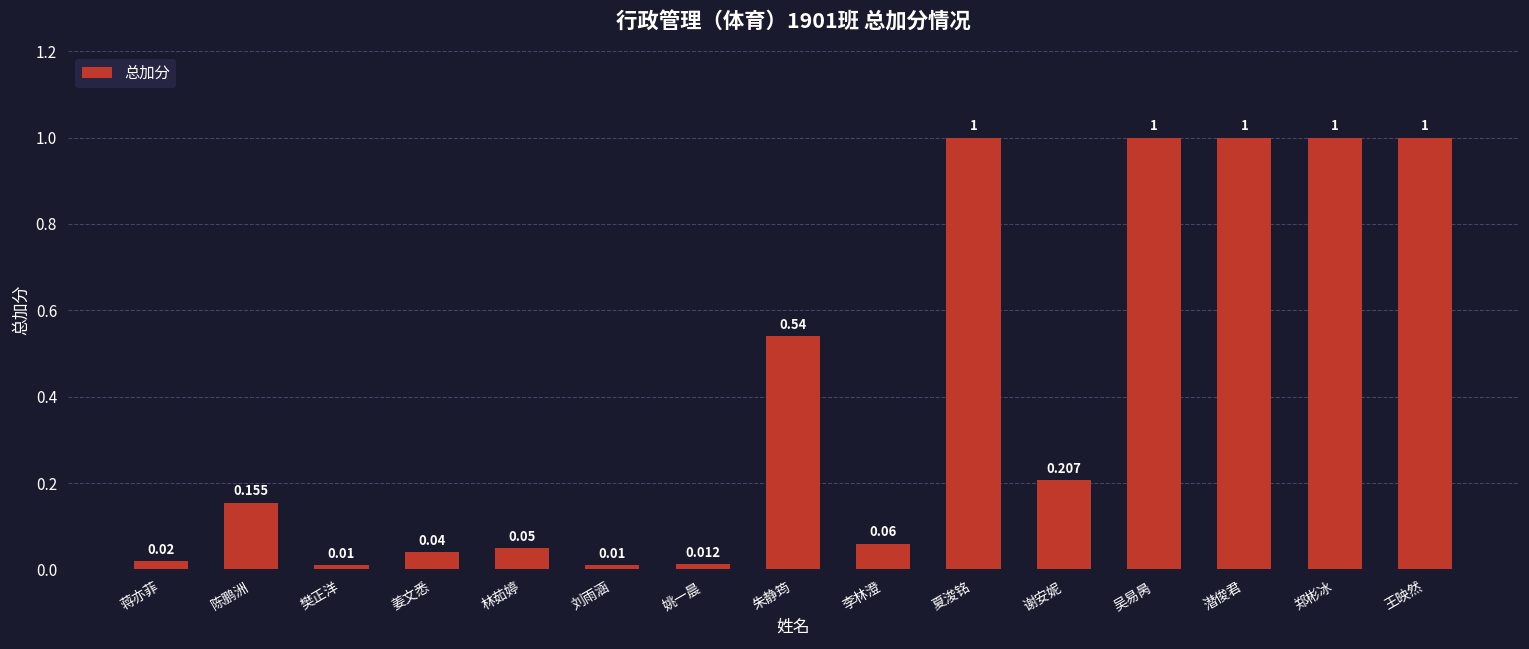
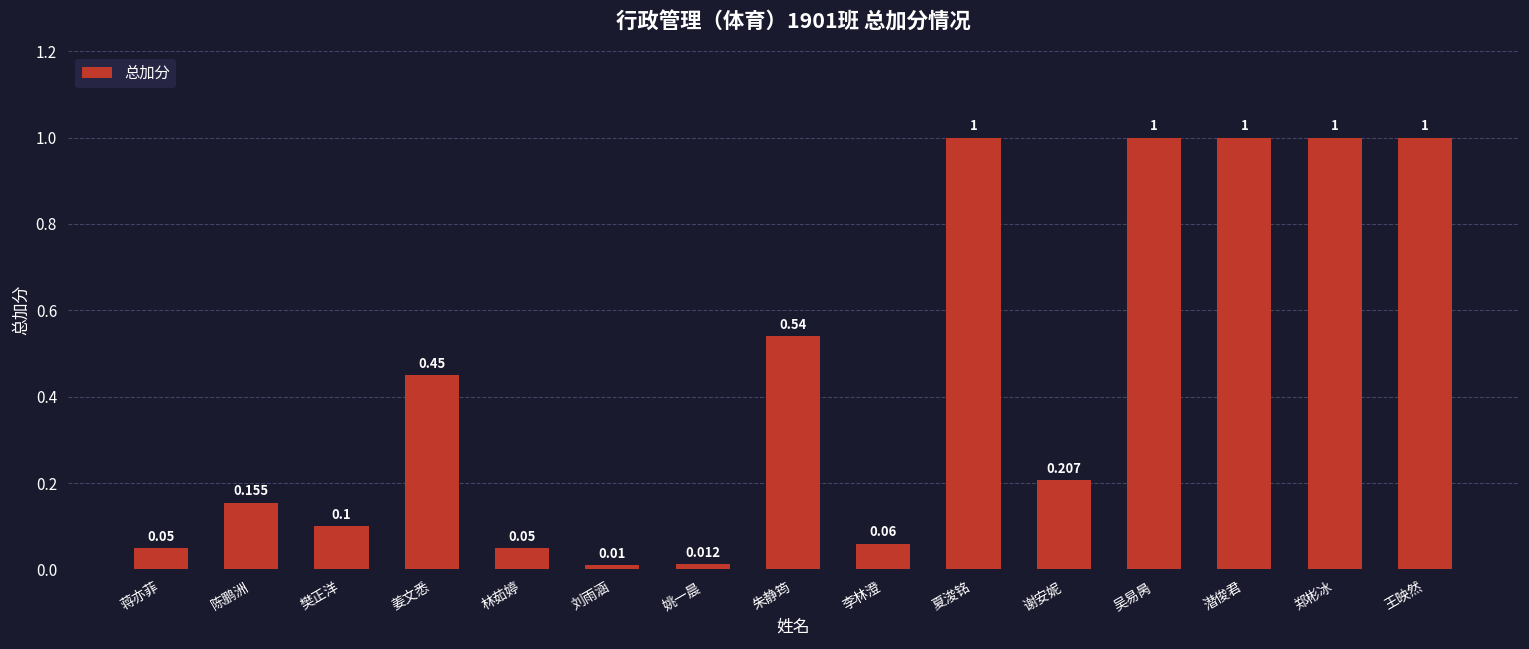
  {
-   "蒋亦菲": 0.02,
+   "蒋亦菲": 0.05,
    "陈鹏洲": 0.155,
-   "樊正洋": 0.01,
-   "姜文悉": 0.04,
+   "樊正洋": 0.1,
+   "姜文悉": 0.45,
    "林茹婷": 0.05,
    "刘雨涵": 0.01,
    "姚一晨": 0.012,
    "朱静筠": 0.54,
    "李林澄": 0.06,
    "夏浚铭": 1,
    "谢安妮": 0.207,
    "吴易昺": 1,
    "潜俊君": 1,
    "郑彬冰": 1,
    "王映然": 1
  }
